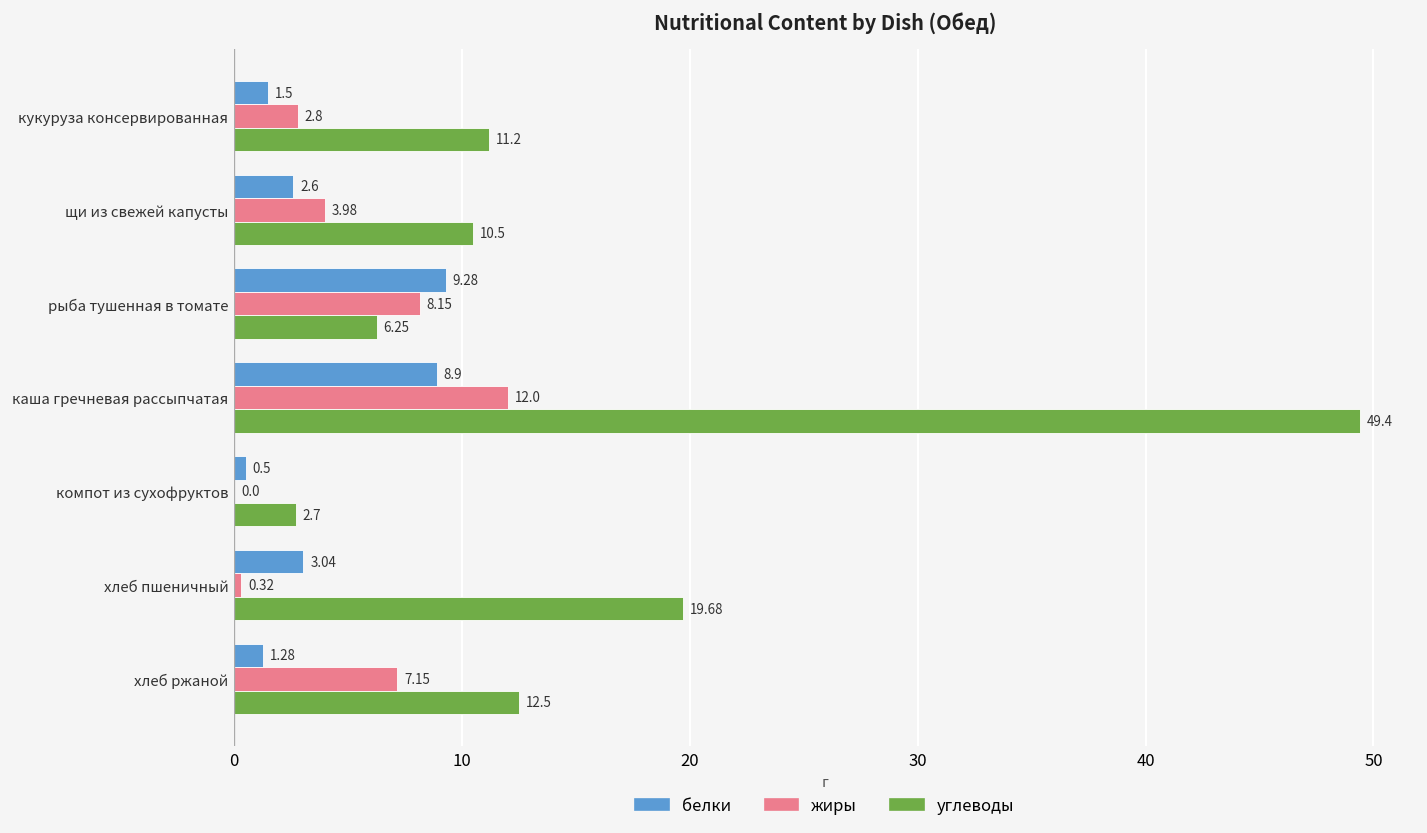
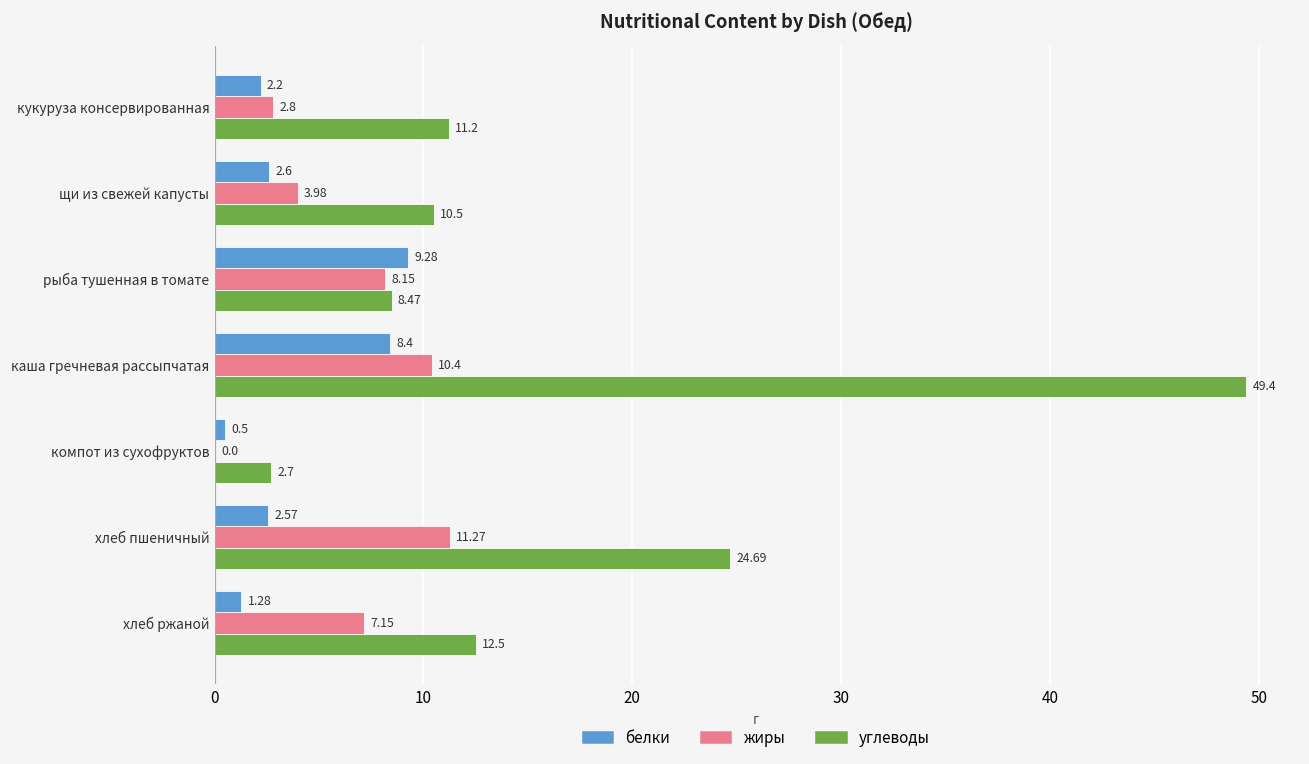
  {
    "белки": {
-     "кукуруза консервированная": 1.5,
+     "кукуруза консервированная": 2.2,
      "щи из свежей капусты": 2.6,
      "рыба тушенная в томате": 9.28,
-     "каша гречневая рассыпчатая": 8.9,
+     "каша гречневая рассыпчатая": 8.4,
      "компот из сухофруктов": 0.5,
-     "хлеб пшеничный": 3.04,
+     "хлеб пшеничный": 2.57,
      "хлеб ржаной": 1.28
    },
    "жиры": {
      "кукуруза консервированная": 2.8,
      "щи из свежей капусты": 3.98,
      "рыба тушенная в томате": 8.15,
-     "каша гречневая рассыпчатая": 12.0,
+     "каша гречневая рассыпчатая": 10.4,
      "компот из сухофруктов": 0.0,
-     "хлеб пшеничный": 0.32,
+     "хлеб пшеничный": 11.27,
      "хлеб ржаной": 7.15
    },
    "углеводы": {
      "кукуруза консервированная": 11.2,
      "щи из свежей капусты": 10.5,
-     "рыба тушенная в томате": 6.25,
+     "рыба тушенная в томате": 8.47,
      "каша гречневая рассыпчатая": 49.4,
      "компот из сухофруктов": 2.7,
-     "хлеб пшеничный": 19.68,
+     "хлеб пшеничный": 24.69,
      "хлеб ржаной": 12.5
    }
  }
